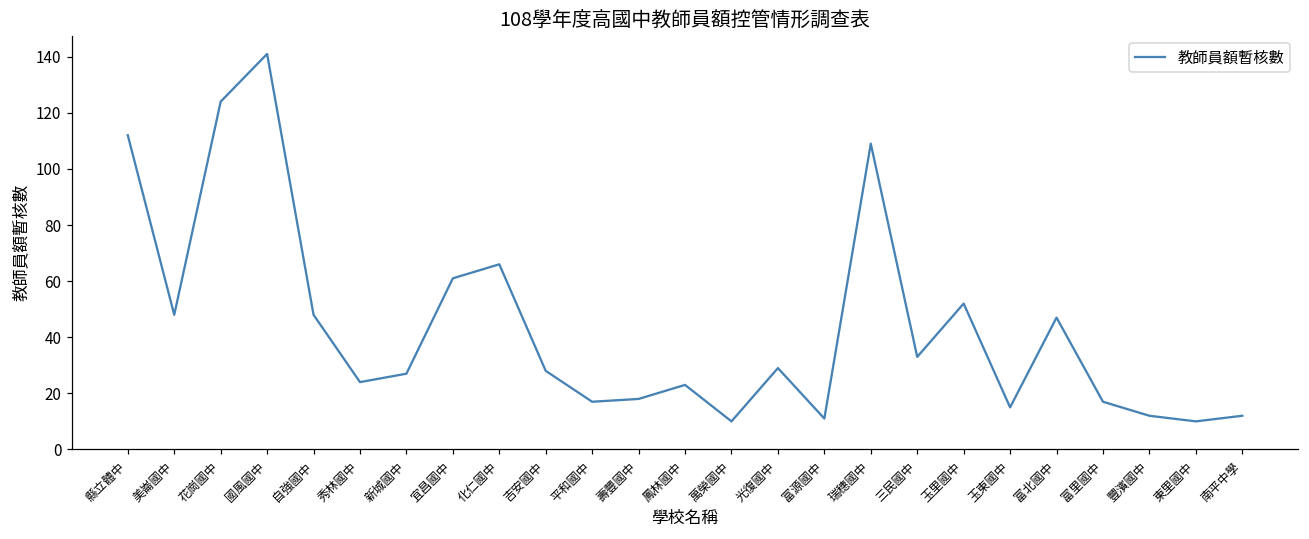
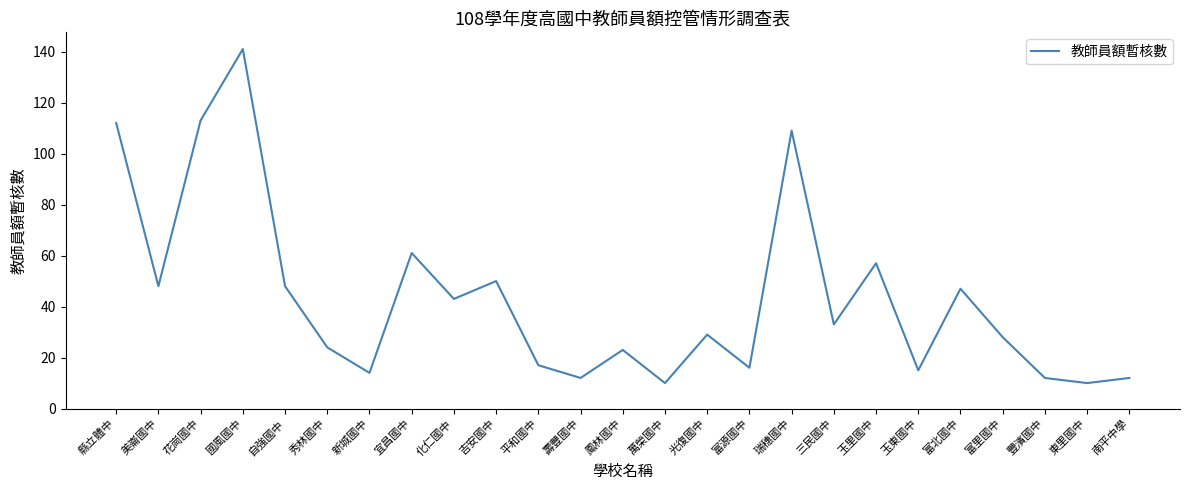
  {
    "縣立體中": 112,
    "美崙國中": 48,
-   "花崗國中": 124,
+   "花崗國中": 113,
    "國風國中": 141,
    "自強國中": 48,
    "秀林國中": 24,
-   "新城國中": 27,
+   "新城國中": 14,
    "宜昌國中": 61,
-   "化仁國中": 66,
-   "吉安國中": 28,
+   "化仁國中": 43,
+   "吉安國中": 50,
    "平和國中": 17,
-   "壽豐國中": 18,
+   "壽豐國中": 12,
    "鳳林國中": 23,
    "萬榮國中": 10,
    "光復國中": 29,
-   "富源國中": 11,
+   "富源國中": 16,
    "瑞穗國中": 109,
    "三民國中": 33,
-   "玉里國中": 52,
+   "玉里國中": 57,
    "玉東國中": 15,
    "富北國中": 47,
-   "富里國中": 17,
+   "富里國中": 28,
    "豐濱國中": 12,
    "東里國中": 10,
    "南平中學": 12
  }
